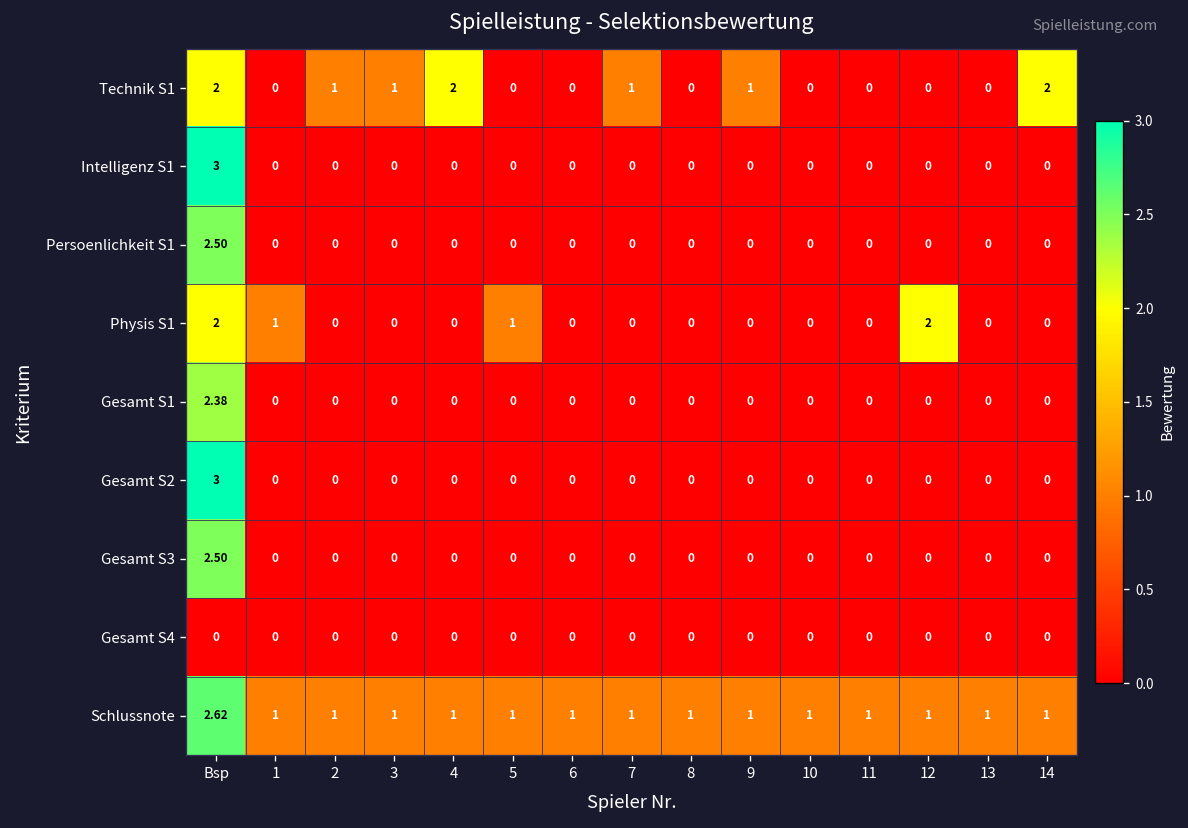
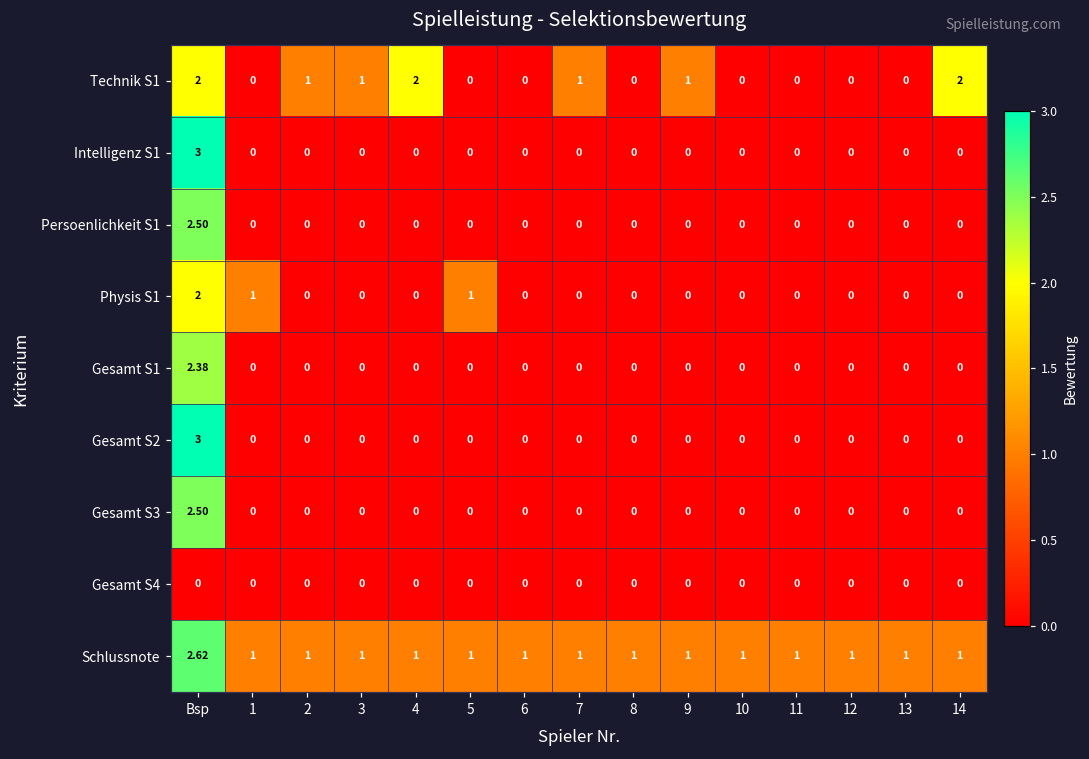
  {
    "Technik S1": {
      "Bsp": 2,
      "1": 0,
      "2": 1,
      "3": 1,
      "4": 2,
      "5": 0,
      "6": 0,
      "7": 1,
      "8": 0,
      "9": 1,
      "10": 0,
      "11": 0,
      "12": 0,
      "13": 0,
      "14": 2
    },
    "Intelligenz S1": {
      "Bsp": 3,
      "1": 0,
      "2": 0,
      "3": 0,
      "4": 0,
      "5": 0,
      "6": 0,
      "7": 0,
      "8": 0,
      "9": 0,
      "10": 0,
      "11": 0,
      "12": 0,
      "13": 0,
      "14": 0
    },
    "Persoenlichkeit S1": {
      "Bsp": 2.50,
      "1": 0,
      "2": 0,
      "3": 0,
      "4": 0,
      "5": 0,
      "6": 0,
      "7": 0,
      "8": 0,
      "9": 0,
      "10": 0,
      "11": 0,
      "12": 0,
      "13": 0,
      "14": 0
    },
    "Physis S1": {
      "Bsp": 2,
      "1": 1,
      "2": 0,
      "3": 0,
      "4": 0,
      "5": 1,
      "6": 0,
      "7": 0,
      "8": 0,
      "9": 0,
      "10": 0,
      "11": 0,
-     "12": 2,
+     "12": 0,
      "13": 0,
      "14": 0
    },
    "Gesamt S1": {
      "Bsp": 2.38,
      "1": 0,
      "2": 0,
      "3": 0,
      "4": 0,
      "5": 0,
      "6": 0,
      "7": 0,
      "8": 0,
      "9": 0,
      "10": 0,
      "11": 0,
      "12": 0,
      "13": 0,
      "14": 0
    },
    "Gesamt S2": {
      "Bsp": 3,
      "1": 0,
      "2": 0,
      "3": 0,
      "4": 0,
      "5": 0,
      "6": 0,
      "7": 0,
      "8": 0,
      "9": 0,
      "10": 0,
      "11": 0,
      "12": 0,
      "13": 0,
      "14": 0
    },
    "Gesamt S3": {
      "Bsp": 2.50,
      "1": 0,
      "2": 0,
      "3": 0,
      "4": 0,
      "5": 0,
      "6": 0,
      "7": 0,
      "8": 0,
      "9": 0,
      "10": 0,
      "11": 0,
      "12": 0,
      "13": 0,
      "14": 0
    },
    "Gesamt S4": {
      "Bsp": 0,
      "1": 0,
      "2": 0,
      "3": 0,
      "4": 0,
      "5": 0,
      "6": 0,
      "7": 0,
      "8": 0,
      "9": 0,
      "10": 0,
      "11": 0,
      "12": 0,
      "13": 0,
      "14": 0
    },
    "Schlussnote": {
      "Bsp": 2.62,
      "1": 1,
      "2": 1,
      "3": 1,
      "4": 1,
      "5": 1,
      "6": 1,
      "7": 1,
      "8": 1,
      "9": 1,
      "10": 1,
      "11": 1,
      "12": 1,
      "13": 1,
      "14": 1
    }
  }
